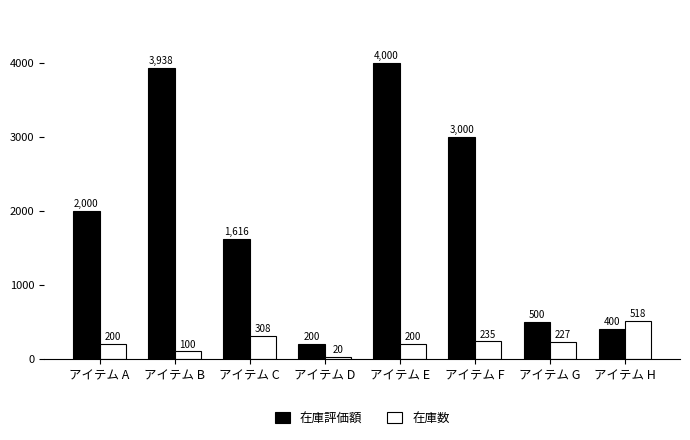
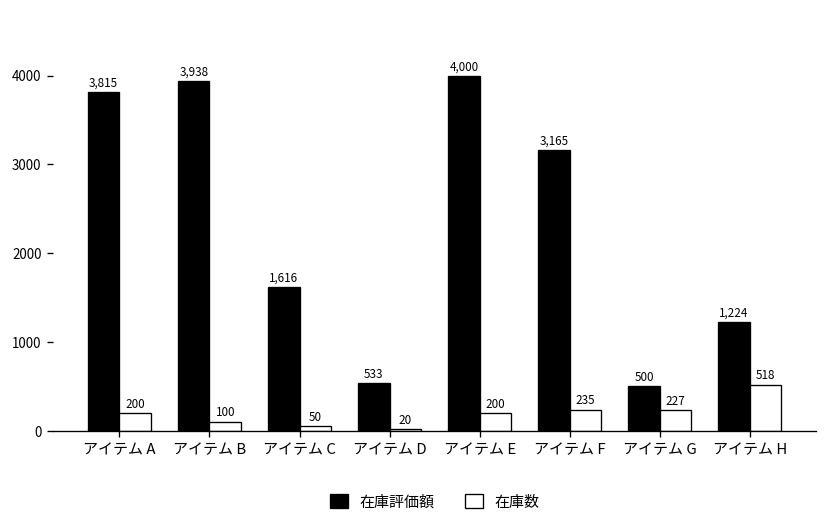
  {
    "在庫評価額": {
-     "アイテム A": "2,000",
+     "アイテム A": "3,815",
      "アイテム B": "3,938",
      "アイテム C": "1,616",
-     "アイテム D": "200",
+     "アイテム D": "533",
      "アイテム E": "4,000",
-     "アイテム F": "3,000",
+     "アイテム F": "3,165",
      "アイテム G": "500",
-     "アイテム H": "400"
+     "アイテム H": "1,224"
    },
    "在庫数": {
      "アイテム A": "200",
      "アイテム B": "100",
-     "アイテム C": "308",
+     "アイテム C": "50",
      "アイテム D": "20",
      "アイテム E": "200",
      "アイテム F": "235",
      "アイテム G": "227",
      "アイテム H": "518"
    }
  }
